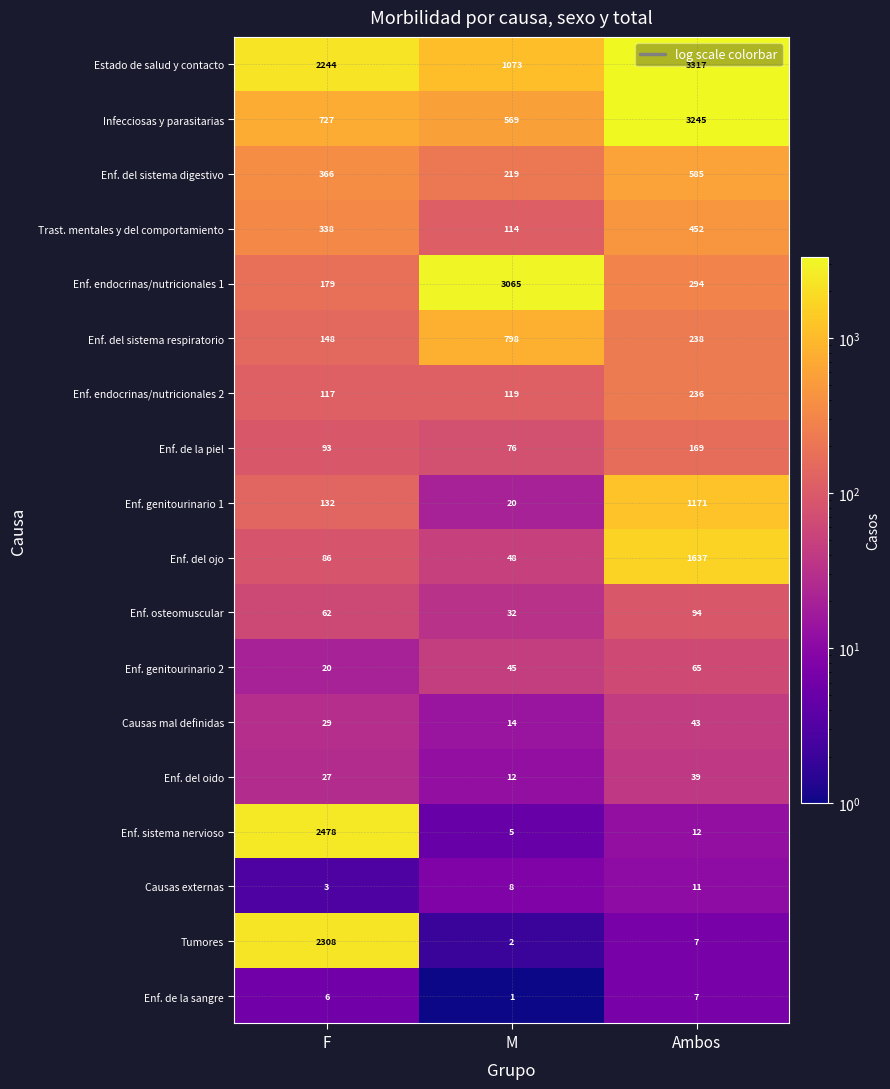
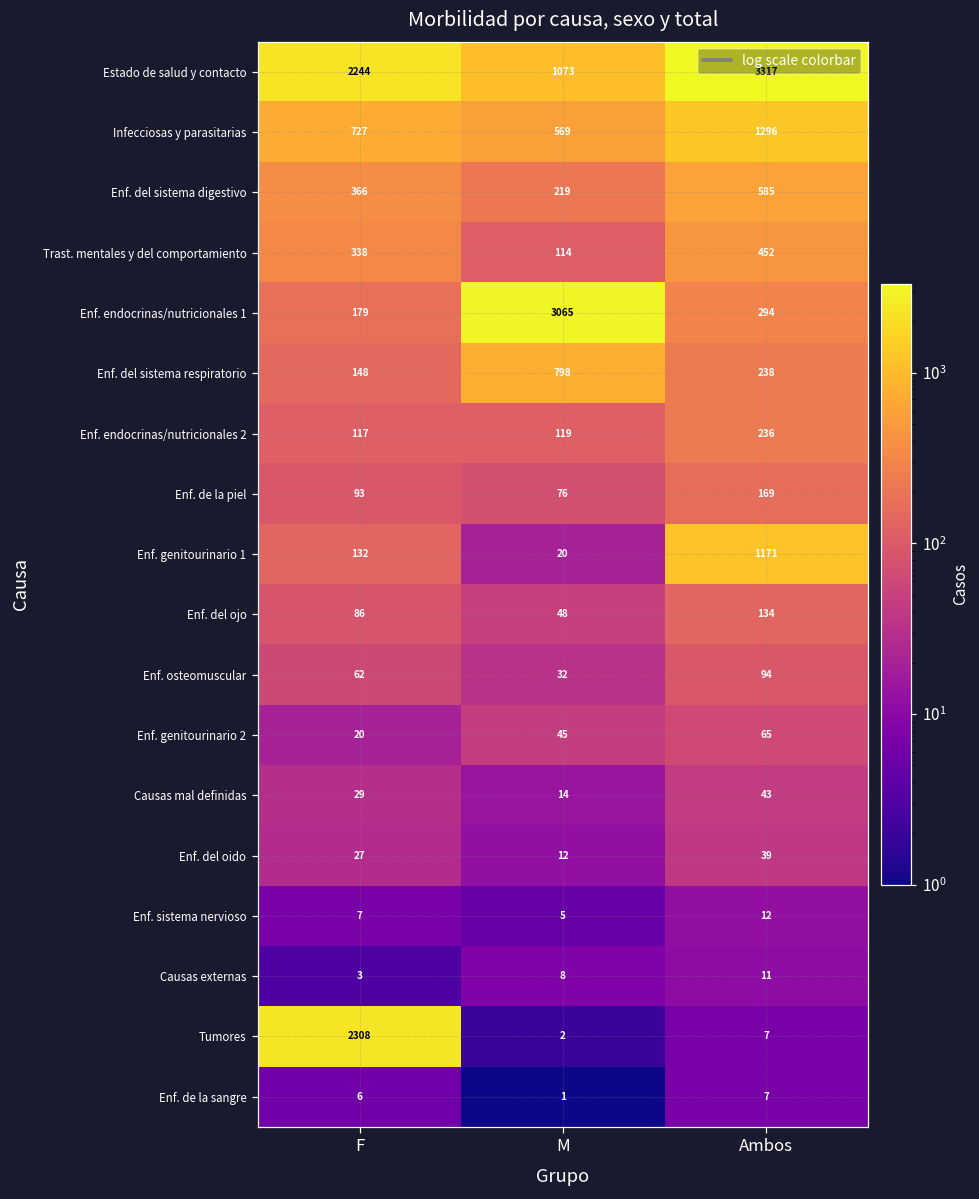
  {
    "Estado de salud y contacto": {
      "F": 2244,
      "M": 1073
    },
    "Infecciosas y parasitarias": {
      "F": 727,
      "M": 569,
-     "Ambos": 3245
+     "Ambos": 1296
    },
    "Enf. del sistema digestivo": {
      "F": 366,
      "M": 219,
      "Ambos": 585
    },
    "Trast. mentales y del comportamiento": {
      "F": 338,
      "M": 114,
      "Ambos": 452
    },
    "Enf. endocrinas/nutricionales 1": {
      "F": 179,
      "M": 3065,
      "Ambos": 294
    },
    "Enf. del sistema respiratorio": {
      "F": 148,
      "M": 798,
      "Ambos": 238
    },
    "Enf. endocrinas/nutricionales 2": {
      "F": 117,
      "M": 119,
      "Ambos": 236
    },
    "Enf. de la piel": {
      "F": 93,
      "M": 76,
      "Ambos": 169
    },
    "Enf. genitourinario 1": {
      "F": 132,
      "M": 20,
      "Ambos": 1171
    },
    "Enf. del ojo": {
      "F": 86,
      "M": 48,
-     "Ambos": 1637
+     "Ambos": 134
    },
    "Enf. osteomuscular": {
      "F": 62,
      "M": 32,
      "Ambos": 94
    },
    "Enf. genitourinario 2": {
      "F": 20,
      "M": 45,
      "Ambos": 65
    },
    "Causas mal definidas": {
      "F": 29,
      "M": 14,
      "Ambos": 43
    },
    "Enf. del oido": {
      "F": 27,
      "M": 12,
      "Ambos": 39
    },
    "Enf. sistema nervioso": {
-     "F": 2478,
+     "F": 7,
      "M": 5,
      "Ambos": 12
    },
    "Causas externas": {
      "F": 3,
      "M": 8,
      "Ambos": 11
    },
    "Tumores": {
      "F": 2308,
      "M": 2,
      "Ambos": 7
    },
    "Enf. de la sangre": {
      "F": 6,
      "M": 1,
      "Ambos": 7
    }
  }
